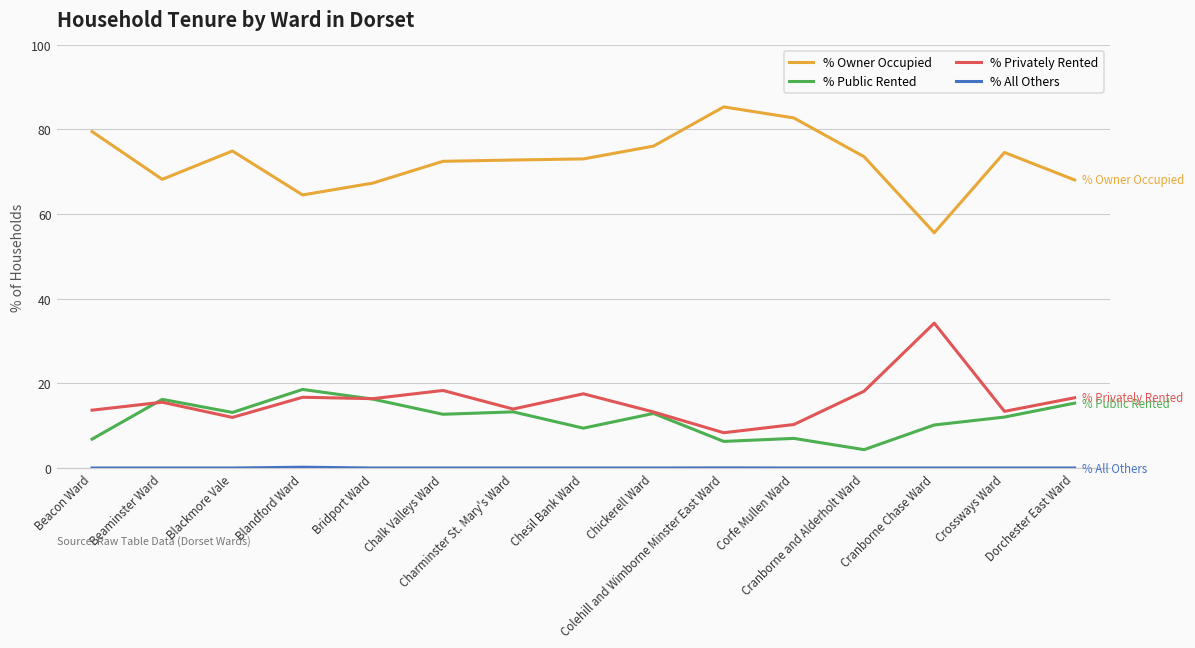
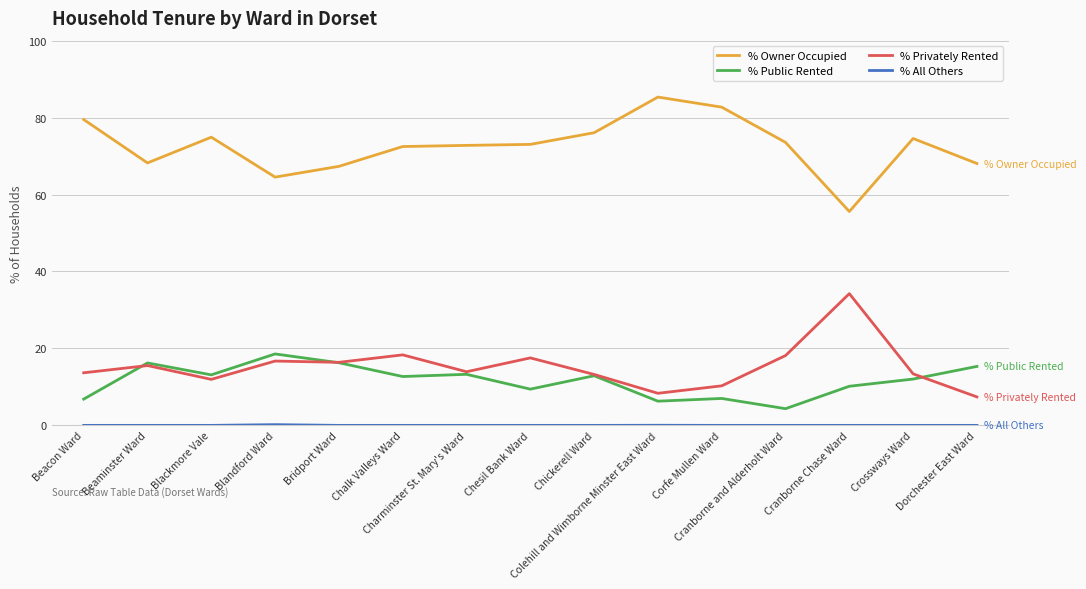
  {
    "% Owner Occupied": {
      "Beacon Ward": 80,
      "Beaminster Ward": 68,
      "Blackmore Vale": 75,
      "Blandford Ward": 65,
      "Bridport Ward": 67,
      "Chalk Valleys Ward": 72,
      "Charminster St. Mary's Ward": 73,
      "Chesil Bank Ward": 73,
      "Chickerell Ward": 76,
      "Colehill and Wimborne Minster East Ward": 85,
      "Corfe Mullen Ward": 83,
      "Cranborne and Alderholt Ward": 74,
      "Cranborne Chase Ward": 56,
      "Crossways Ward": 75,
      "Dorchester East Ward": 68
    },
    "% Public Rented": {
      "Beacon Ward": 7,
      "Beaminster Ward": 16,
      "Blackmore Vale": 13,
      "Blandford Ward": 19,
      "Chalk Valleys Ward": 13,
      "Chesil Bank Ward": 9,
      "Colehill and Wimborne Minster East Ward": 6,
      "Corfe Mullen Ward": 7,
      "Cranborne and Alderholt Ward": 4,
      "Cranborne Chase Ward": 10,
      "Crossways Ward": 12,
      "Dorchester East Ward": 15
    },
    "% Privately Rented": {
      "Beacon Ward": 14,
      "Beaminster Ward": 16,
      "Blackmore Vale": 12,
      "Blandford Ward": 17,
      "Chalk Valleys Ward": 18,
      "Chesil Bank Ward": 18,
      "Colehill and Wimborne Minster East Ward": 8,
      "Corfe Mullen Ward": 10,
      "Cranborne and Alderholt Ward": 18,
      "Cranborne Chase Ward": 34,
      "Crossways Ward": 13,
-     "Dorchester East Ward": 17
+     "Dorchester East Ward": 7
    },
    "% All Others": {
      "Beacon Ward": 0,
      "Beaminster Ward": 0,
      "Blackmore Vale": 0,
      "Blandford Ward": 0,
      "Bridport Ward": 0,
      "Chalk Valleys Ward": 0,
      "Charminster St. Mary's Ward": 0,
      "Chesil Bank Ward": 0,
      "Chickerell Ward": 0,
      "Colehill and Wimborne Minster East Ward": 0,
      "Corfe Mullen Ward": 0,
      "Cranborne and Alderholt Ward": 0,
      "Cranborne Chase Ward": 0,
      "Crossways Ward": 0,
      "Dorchester East Ward": 0
    }
  }
